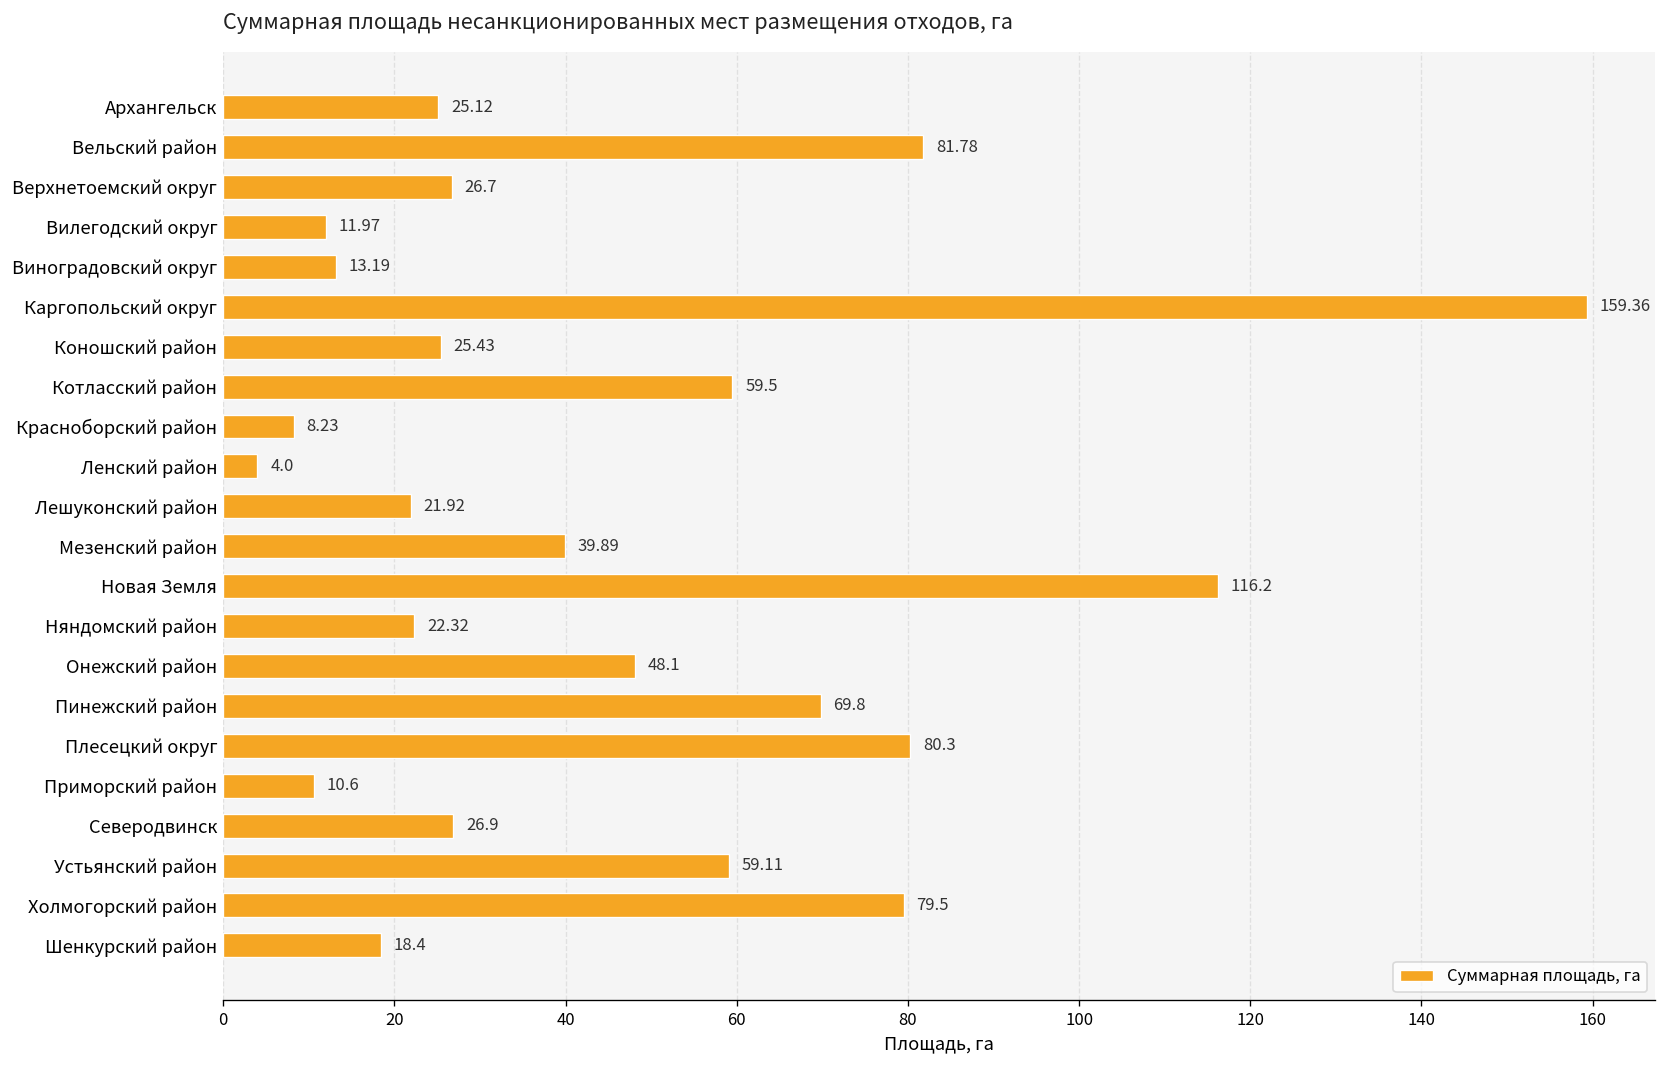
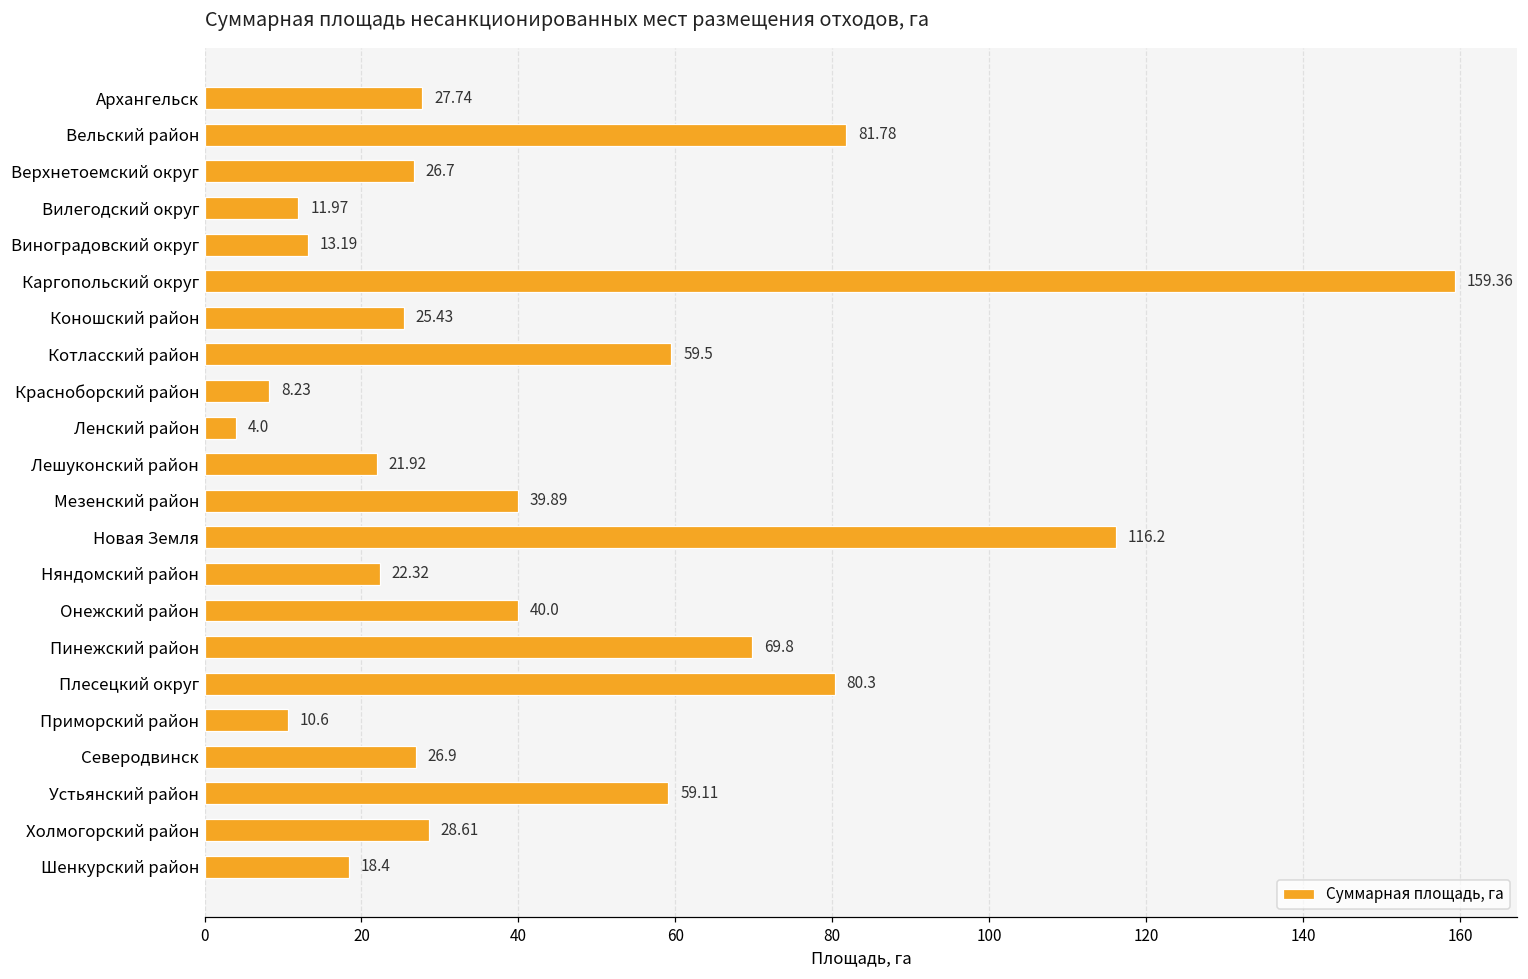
  {
-   "Архангельск": 25.12,
+   "Архангельск": 27.74,
    "Вельский район": 81.78,
    "Верхнетоемский округ": 26.7,
    "Вилегодский округ": 11.97,
    "Виноградовский округ": 13.19,
    "Каргопольский округ": 159.36,
    "Коношский район": 25.43,
    "Котласский район": 59.5,
    "Красноборский район": 8.23,
    "Ленский район": 4.0,
    "Лешуконский район": 21.92,
    "Мезенский район": 39.89,
    "Новая Земля": 116.2,
    "Няндомский район": 22.32,
-   "Онежский район": 48.1,
+   "Онежский район": 40.0,
    "Пинежский район": 69.8,
    "Плесецкий округ": 80.3,
    "Приморский район": 10.6,
    "Северодвинск": 26.9,
    "Устьянский район": 59.11,
-   "Холмогорский район": 79.5,
+   "Холмогорский район": 28.61,
    "Шенкурский район": 18.4
  }
